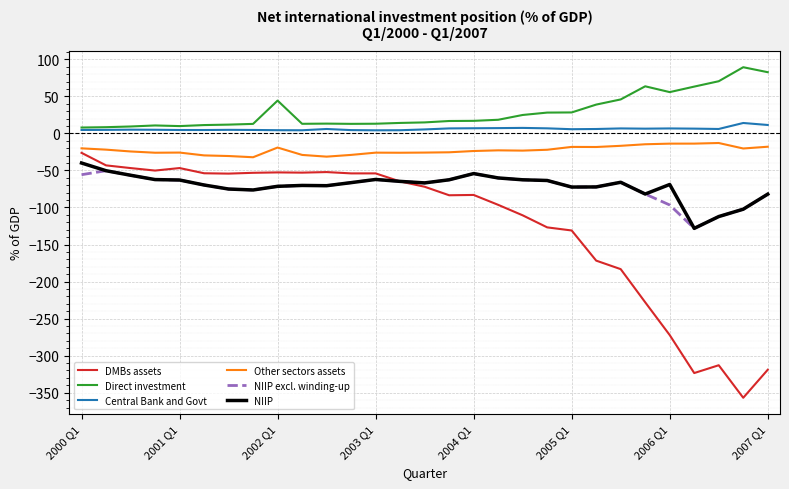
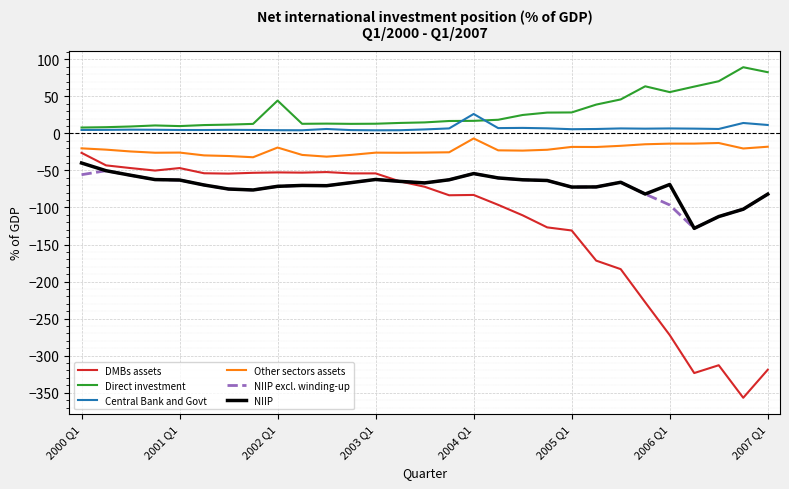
  {
    "DMBs assets": {
      "2000 Q1": -30,
      "2001 Q1": -50,
      "2002 Q1": -50,
      "2003 Q1": -50,
      "2004 Q1": -80,
      "2005 Q1": -130,
      "2006 Q1": -270,
      "2007 Q1": -320
    },
    "Direct investment": {
      "2001 Q1": 10,
      "2002 Q1": 40,
      "2003 Q1": 10,
      "2004 Q1": 20,
      "2005 Q1": 30,
      "2006 Q1": 60,
      "2007 Q1": 80
    },
    "Central Bank and Govt": {
      "2001 Q1": 0,
      "2002 Q1": 0,
      "2003 Q1": 0,
-     "2004 Q1": 10,
+     "2004 Q1": 30,
      "2005 Q1": 10,
      "2006 Q1": 10,
      "2007 Q1": 10
    },
    "Other sectors assets": {
      "2000 Q1": -20,
      "2001 Q1": -30,
      "2002 Q1": -20,
      "2003 Q1": -30,
-     "2004 Q1": -20,
+     "2004 Q1": -10,
      "2005 Q1": -20,
      "2006 Q1": -10,
      "2007 Q1": -20
    },
    "NIIP excl. winding-up": {
      "2000 Q1": -60,
      "2006 Q1": -100
    },
    "NIIP": {
      "2000 Q1": -40,
      "2006 Q1": -70
    }
  }
